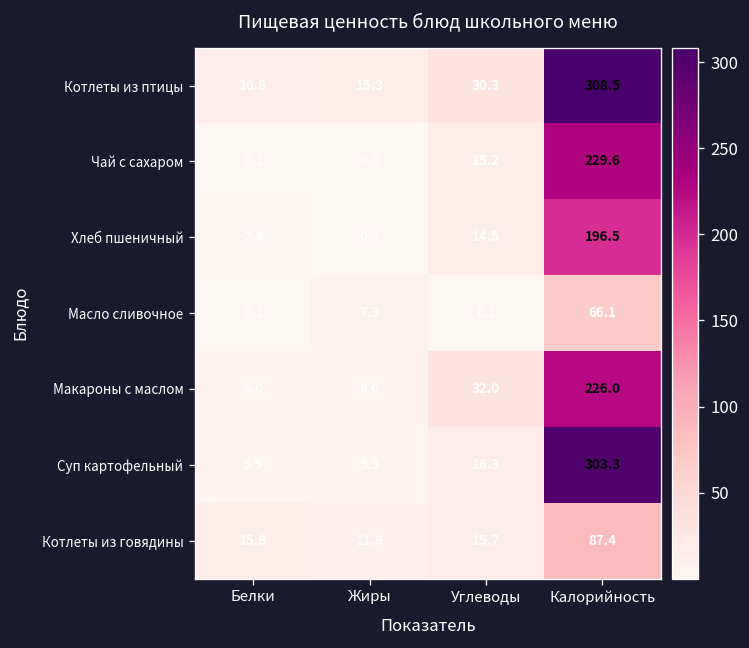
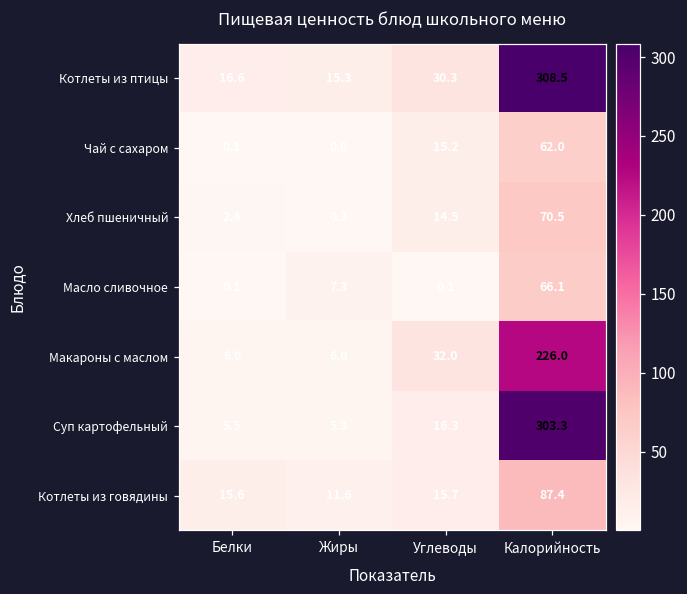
  {
    "Котлеты из птицы": {
      "Калорийность": 308.5
    },
    "Чай с сахаром": {
-     "Калорийность": 229.6
+     "Калорийность": 62.0
    },
    "Хлеб пшеничный": {
-     "Калорийность": 196.5
+     "Калорийность": 70.5
    },
    "Масло сливочное": {
      "Калорийность": 66.1
    },
    "Макароны с маслом": {
      "Калорийность": 226.0
    },
    "Суп картофельный": {
      "Калорийность": 303.3
    },
    "Котлеты из говядины": {
      "Калорийность": 87.4
    }
  }
